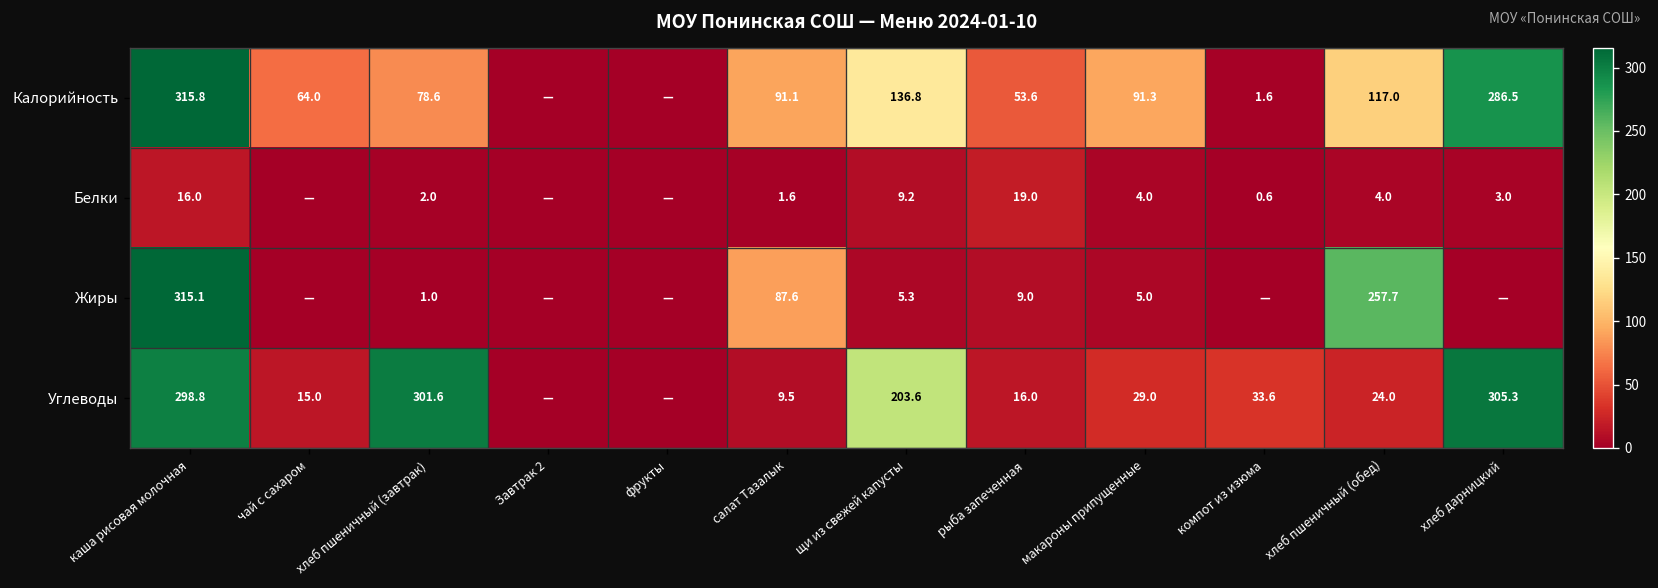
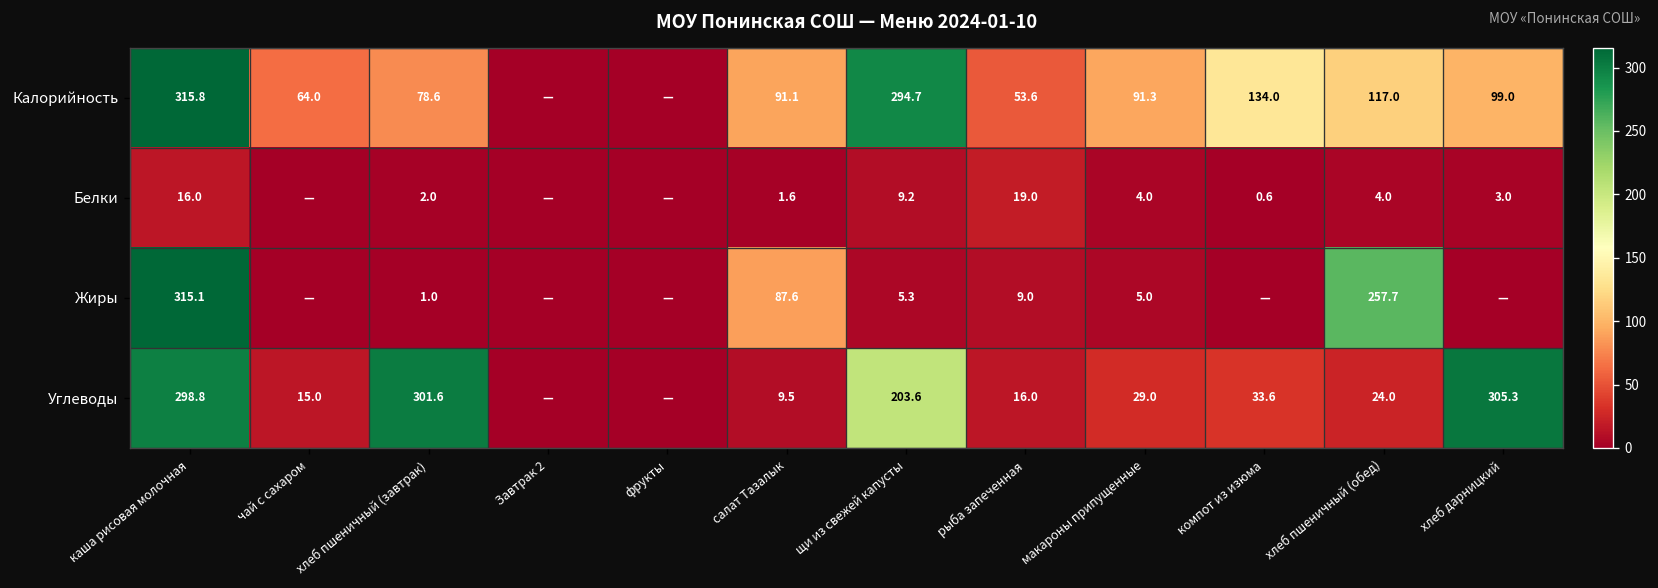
  {
    "Калорийность": {
      "каша рисовая молочная": 315.8,
      "чай с сахаром": 64.0,
      "хлеб пшеничный (завтрак)": 78.6,
      "салат Тазалык": 91.1,
-     "щи из свежей капусты": 136.8,
+     "щи из свежей капусты": 294.7,
      "рыба запеченная": 53.6,
      "макароны припущенные": 91.3,
-     "компот из изюма": 1.6,
+     "компот из изюма": 134.0,
      "хлеб пшеничный (обед)": 117.0,
-     "хлеб дарницкий": 286.5
+     "хлеб дарницкий": 99.0
    },
    "Белки": {
      "каша рисовая молочная": 16.0,
      "хлеб пшеничный (завтрак)": 2.0,
      "салат Тазалык": 1.6,
      "щи из свежей капусты": 9.2,
      "рыба запеченная": 19.0,
      "макароны припущенные": 4.0,
      "компот из изюма": 0.6,
      "хлеб пшеничный (обед)": 4.0,
      "хлеб дарницкий": 3.0
    },
    "Жиры": {
      "каша рисовая молочная": 315.1,
      "хлеб пшеничный (завтрак)": 1.0,
      "салат Тазалык": 87.6,
      "щи из свежей капусты": 5.3,
      "рыба запеченная": 9.0,
      "макароны припущенные": 5.0,
      "хлеб пшеничный (обед)": 257.7
    },
    "Углеводы": {
      "каша рисовая молочная": 298.8,
      "чай с сахаром": 15.0,
      "хлеб пшеничный (завтрак)": 301.6,
      "салат Тазалык": 9.5,
      "щи из свежей капусты": 203.6,
      "рыба запеченная": 16.0,
      "макароны припущенные": 29.0,
      "компот из изюма": 33.6,
      "хлеб пшеничный (обед)": 24.0,
      "хлеб дарницкий": 305.3
    }
  }
